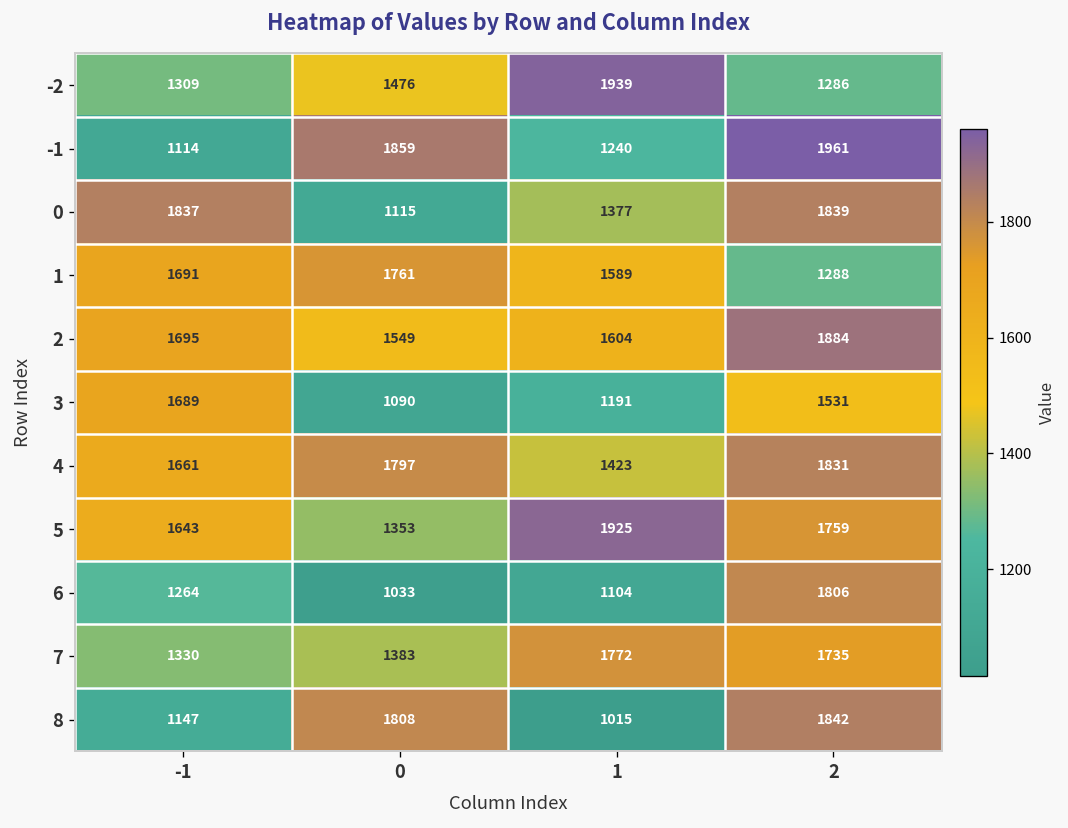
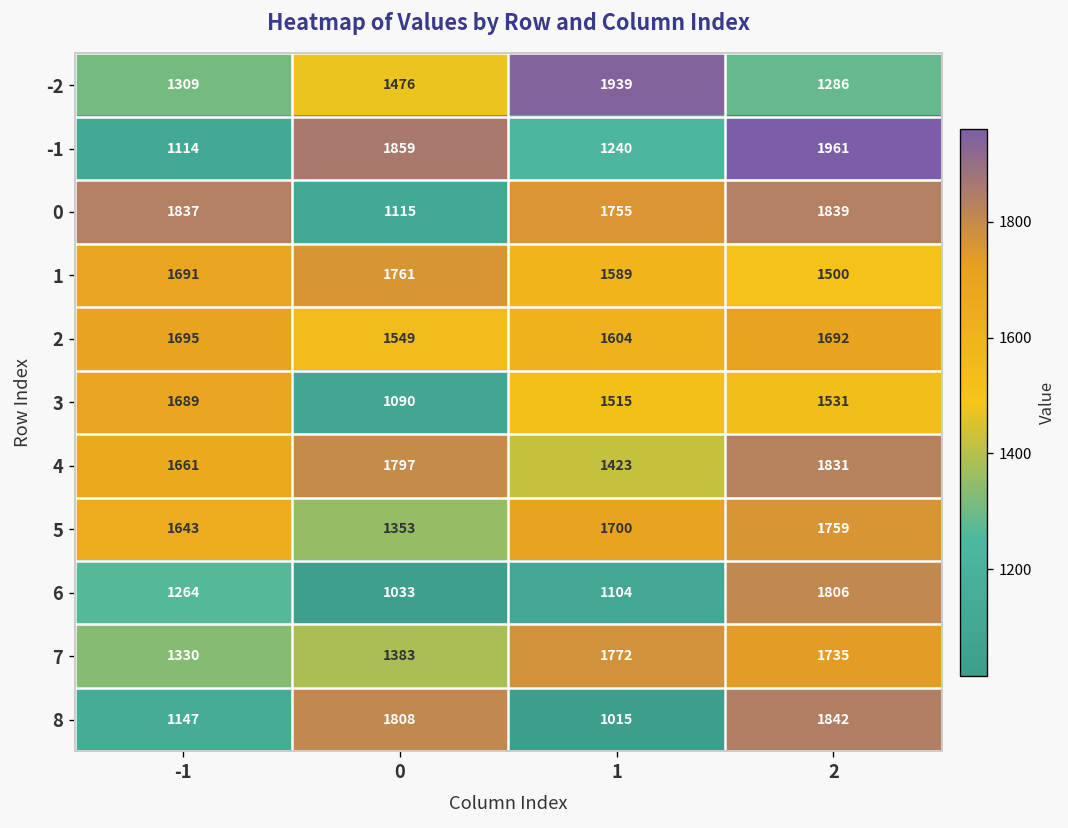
  {
    "-2": {
      "-1": 1309,
      "0": 1476,
      "1": 1939,
      "2": 1286
    },
    "-1": {
      "-1": 1114,
      "0": 1859,
      "1": 1240,
      "2": 1961
    },
    "0": {
      "-1": 1837,
      "0": 1115,
-     "1": 1377,
+     "1": 1755,
      "2": 1839
    },
    "1": {
      "-1": 1691,
      "0": 1761,
      "1": 1589,
-     "2": 1288
+     "2": 1500
    },
    "2": {
      "-1": 1695,
      "0": 1549,
      "1": 1604,
-     "2": 1884
+     "2": 1692
    },
    "3": {
      "-1": 1689,
      "0": 1090,
-     "1": 1191,
+     "1": 1515,
      "2": 1531
    },
    "4": {
      "-1": 1661,
      "0": 1797,
      "1": 1423,
      "2": 1831
    },
    "5": {
      "-1": 1643,
      "0": 1353,
-     "1": 1925,
+     "1": 1700,
      "2": 1759
    },
    "6": {
      "-1": 1264,
      "0": 1033,
      "1": 1104,
      "2": 1806
    },
    "7": {
      "-1": 1330,
      "0": 1383,
      "1": 1772,
      "2": 1735
    },
    "8": {
      "-1": 1147,
      "0": 1808,
      "1": 1015,
      "2": 1842
    }
  }
